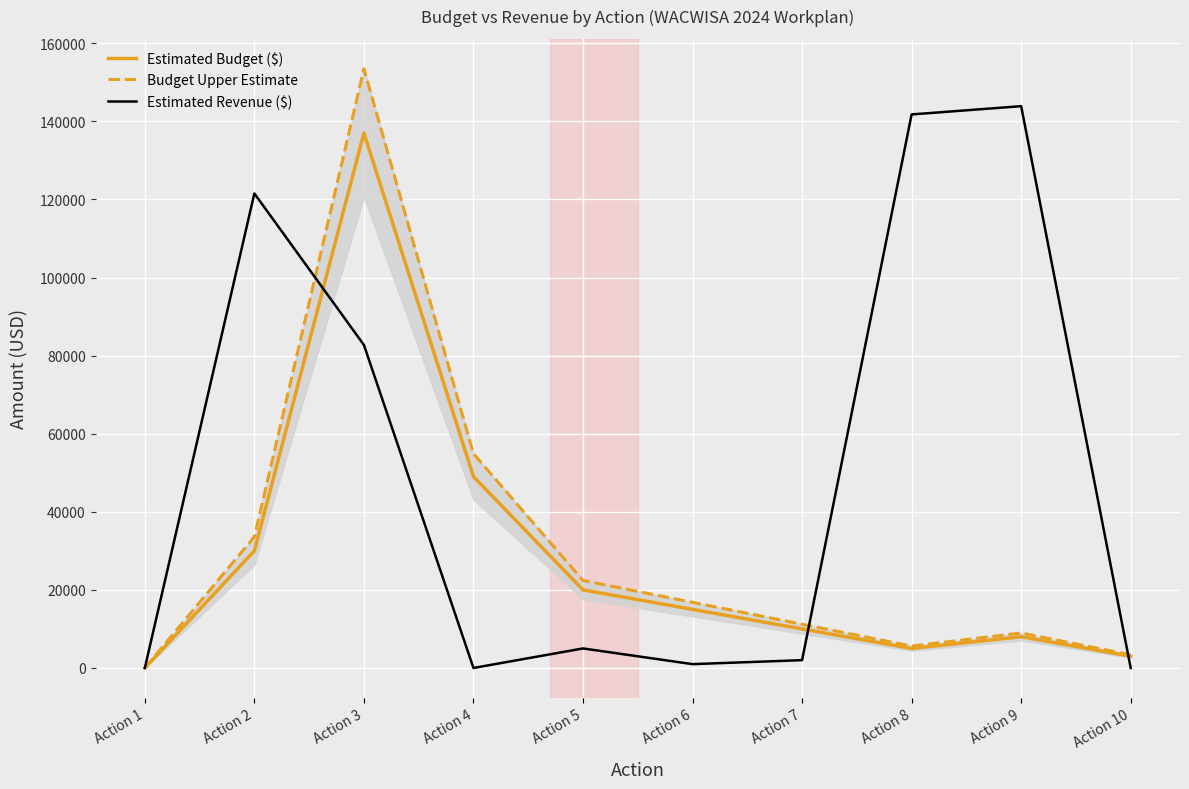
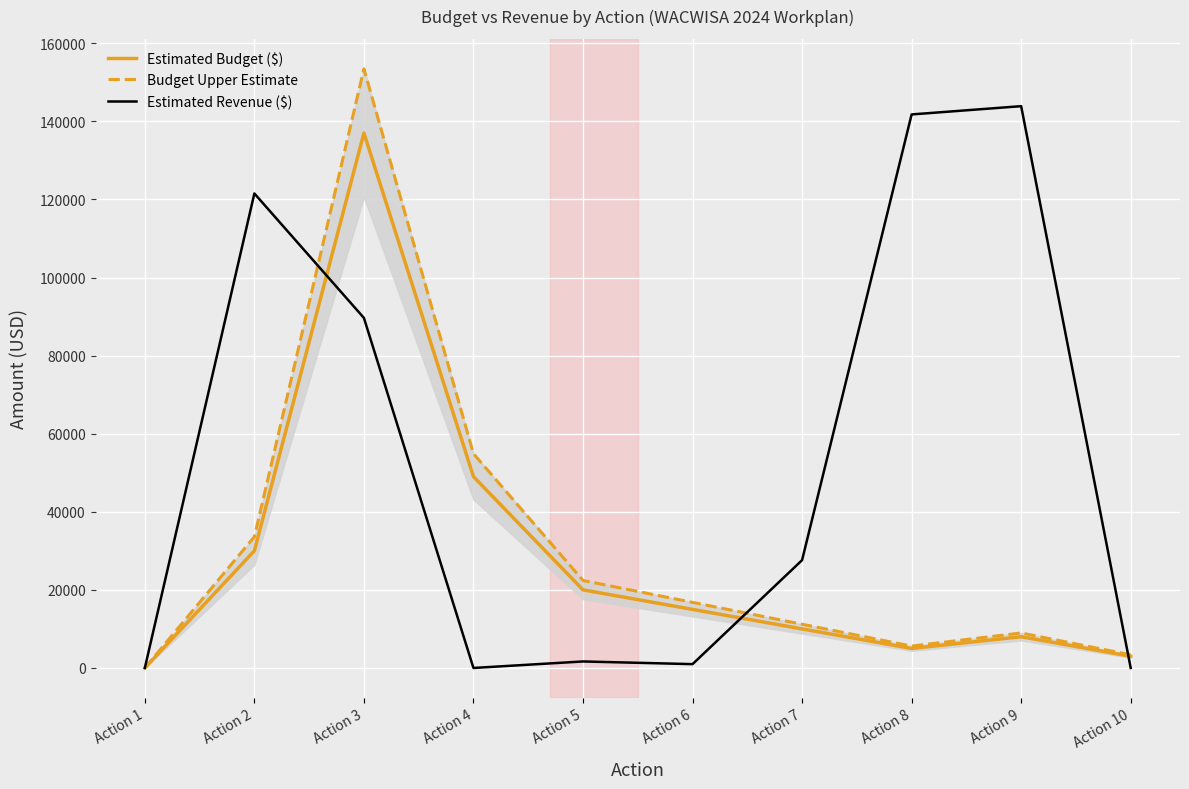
  {
    "Estimated Revenue ($)": {
      "Action 2": 122000,
-     "Action 3": 83000,
+     "Action 3": 90000,
      "Action 4": 0,
-     "Action 5": 5000,
+     "Action 5": 2000,
      "Action 6": 1000,
-     "Action 7": 2000,
+     "Action 7": 28000,
      "Action 8": 142000,
      "Action 9": 144000,
      "Action 10": 0
    }
  }
